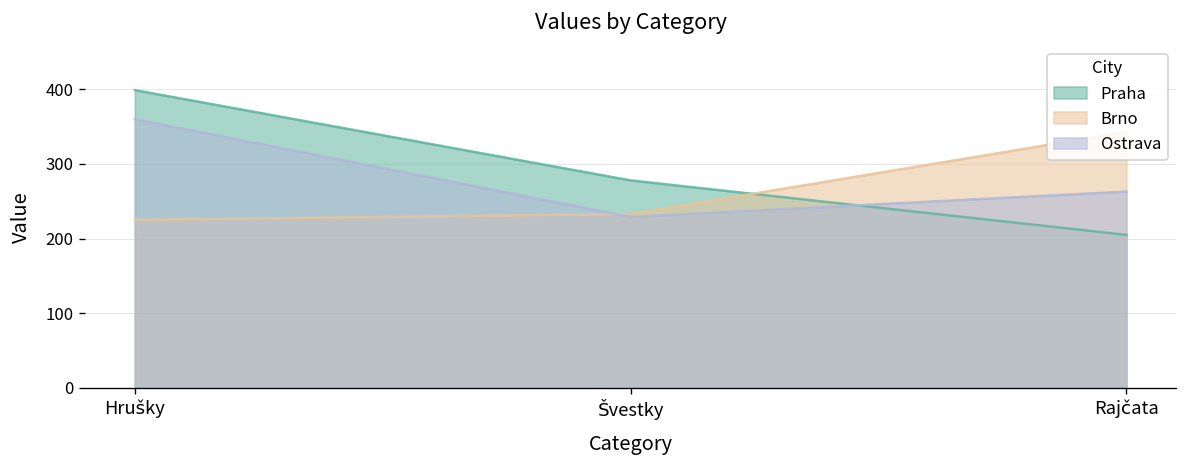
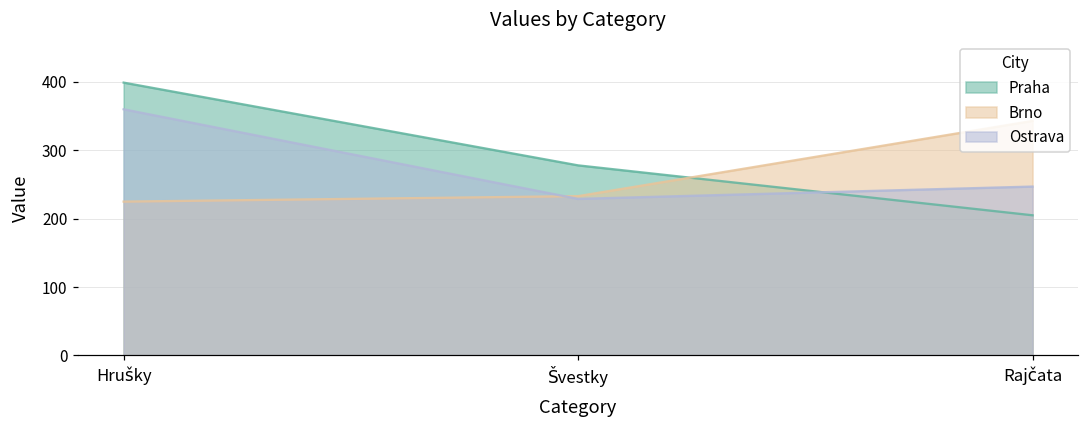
  {
    "Praha": {
      "Hrušky": 400,
      "Švestky": 280,
      "Rajčata": 210
    },
    "Brno": {
      "Hrušky": 230
    },
    "Ostrava": {
      "Hrušky": 360,
-     "Rajčata": 260
+     "Rajčata": 250
    }
  }
